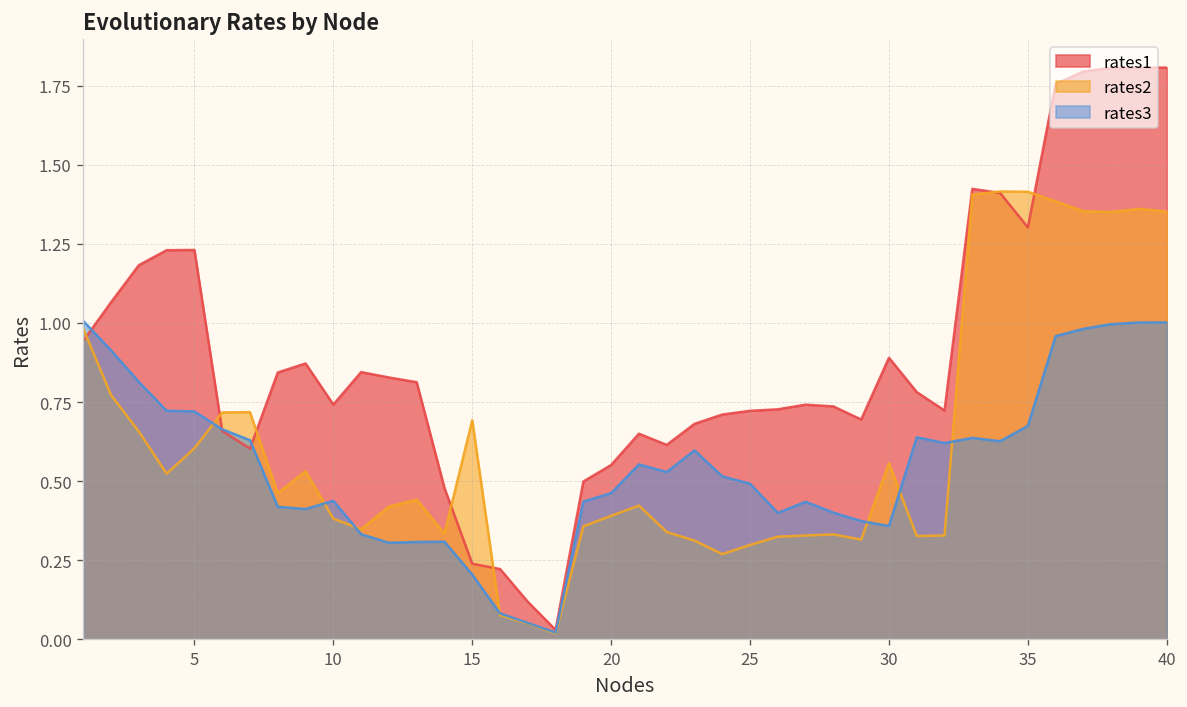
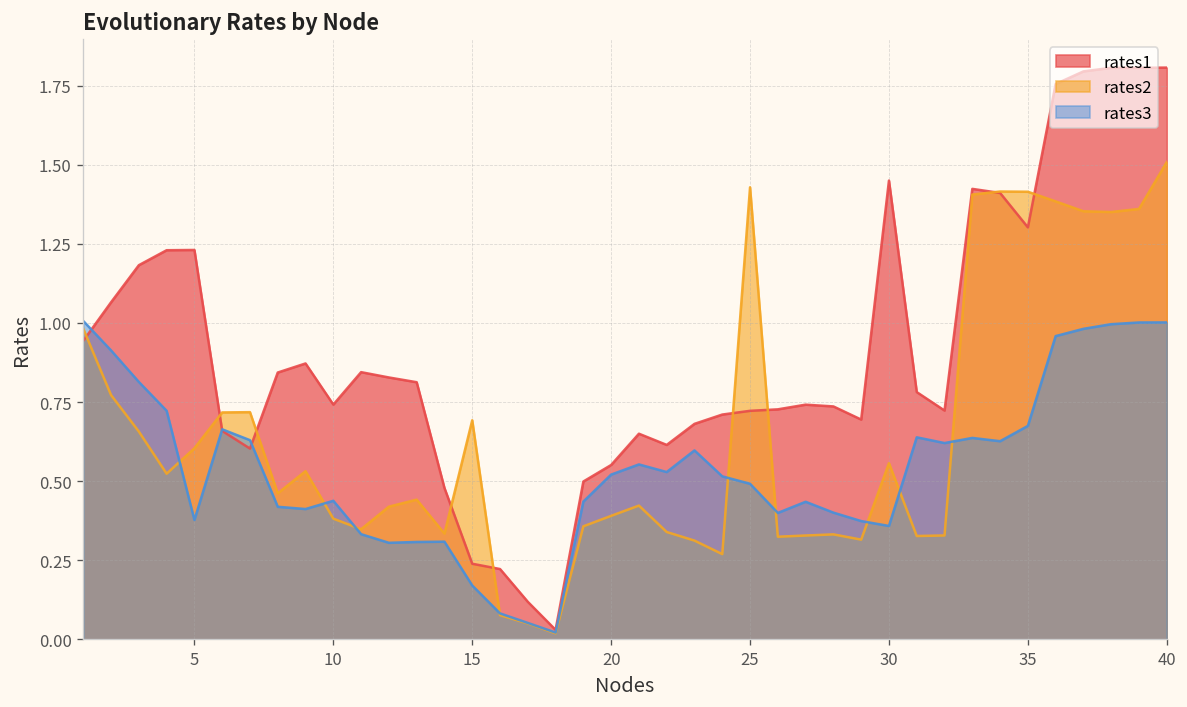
  {
    "rates1": {
      "5": 1.23,
      "10": 0.74,
      "15": 0.24,
      "20": 0.55,
      "25": 0.72,
-     "30": 0.89,
+     "30": 1.45,
      "35": 1.30,
      "40": 1.81
    },
    "rates2": {
      "5": 0.60,
      "10": 0.38,
      "15": 0.69,
      "20": 0.39,
-     "25": 0.30,
+     "25": 1.43,
      "30": 0.56,
      "35": 1.41,
-     "40": 1.35
+     "40": 1.51
    },
    "rates3": {
-     "5": 0.72,
+     "5": 0.38,
      "10": 0.44,
-     "15": 0.21,
-     "20": 0.46,
+     "15": 0.17,
+     "20": 0.52,
      "25": 0.49,
      "30": 0.36,
      "35": 0.67,
      "40": 1.00
    }
  }
